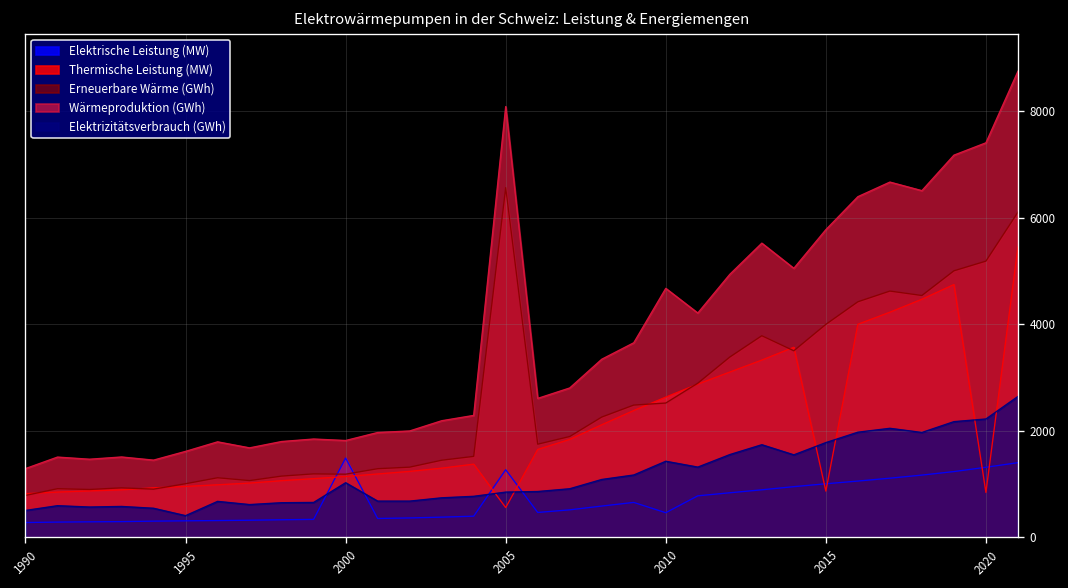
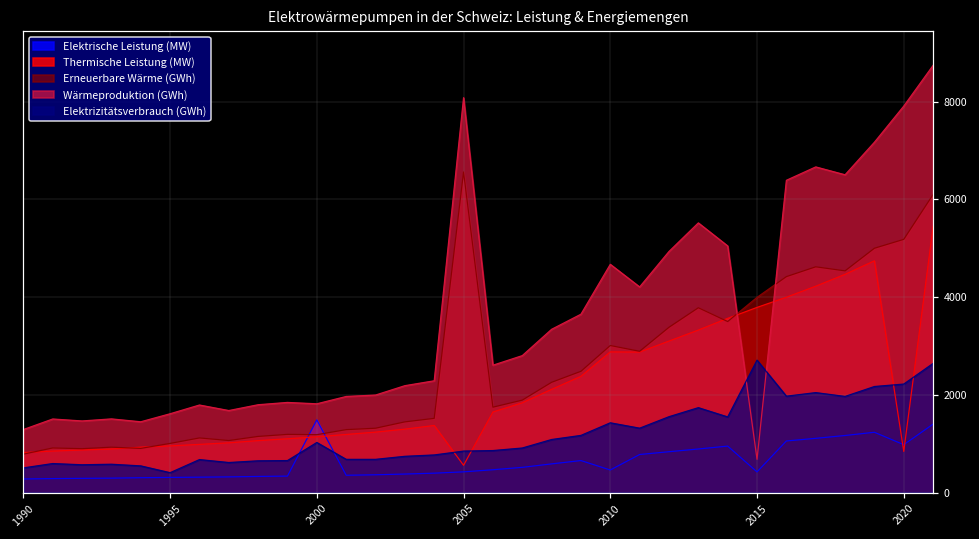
  {
    "Elektrische Leistung (MW)": {
      "1990": 300,
      "1995": 300,
      "2000": 1500,
-     "2005": 1300,
+     "2005": 400,
      "2010": 500,
-     "2015": 1000,
-     "2020": 1300
+     "2015": 400,
+     "2020": 1000
    },
    "Thermische Leistung (MW)": {
      "2005": 600,
-     "2010": 2600,
-     "2015": 900,
+     "2010": 2900,
+     "2015": 3800,
      "2020": 800
    },
    "Erneuerbare Wärme (GWh)": {
      "2005": 6600,
-     "2010": 2500,
+     "2010": 3000,
      "2015": 4000,
      "2020": 5200
    },
    "Wärmeproduktion (GWh)": {
      "1990": 1300,
      "1995": 1600,
      "2000": 1800,
      "2005": 8100,
      "2010": 4700,
-     "2015": 5800,
-     "2020": 7400
+     "2015": 700,
+     "2020": 7900
    },
    "Elektrizitätsverbrauch (GWh)": {
      "1990": 500,
      "1995": 400,
      "2000": 1000,
      "2005": 800,
      "2010": 1400,
-     "2015": 1800,
+     "2015": 2700,
      "2020": 2200
    }
  }
